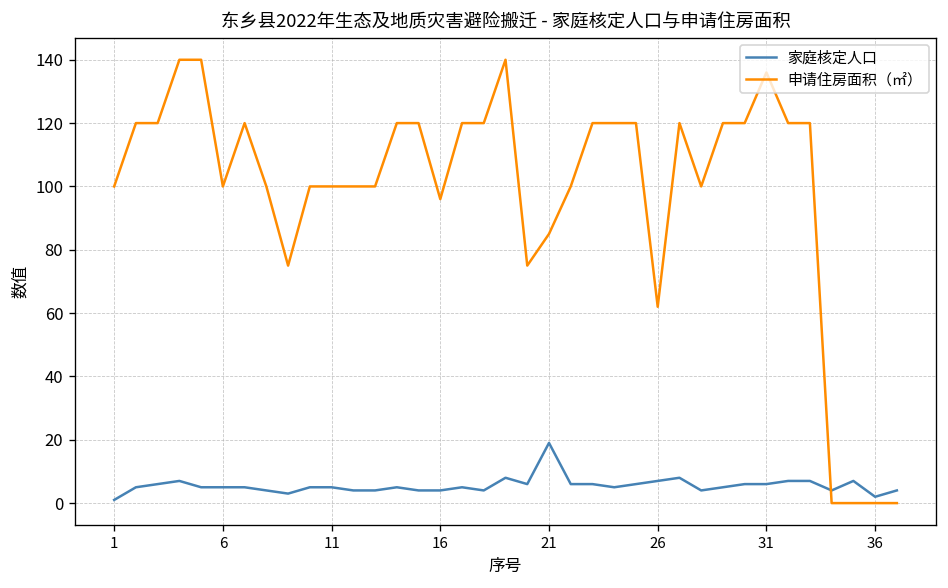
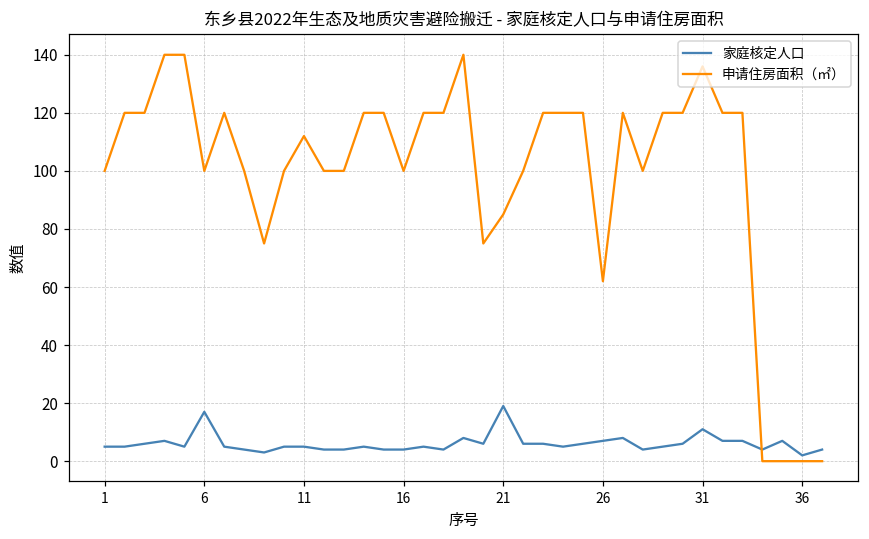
  {
    "家庭核定人口": {
-     "1": 1,
-     "6": 5,
+     "1": 5,
+     "6": 17,
      "11": 5,
      "16": 4,
      "21": 19,
      "26": 7,
-     "31": 6,
+     "31": 11,
      "36": 2
    },
    "申请住房面积（㎡）": {
      "1": 100,
      "6": 100,
-     "11": 100,
-     "16": 96,
+     "11": 112,
+     "16": 100,
      "21": 85,
      "26": 62,
      "36": 0
    }
  }
